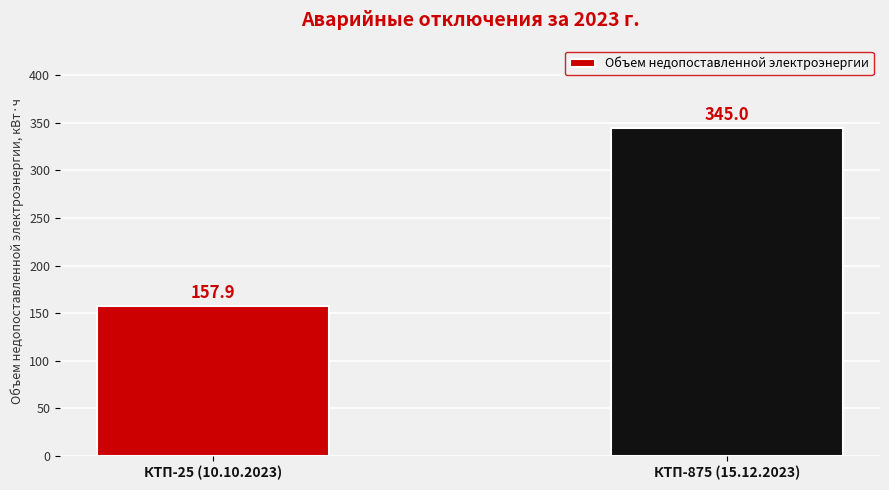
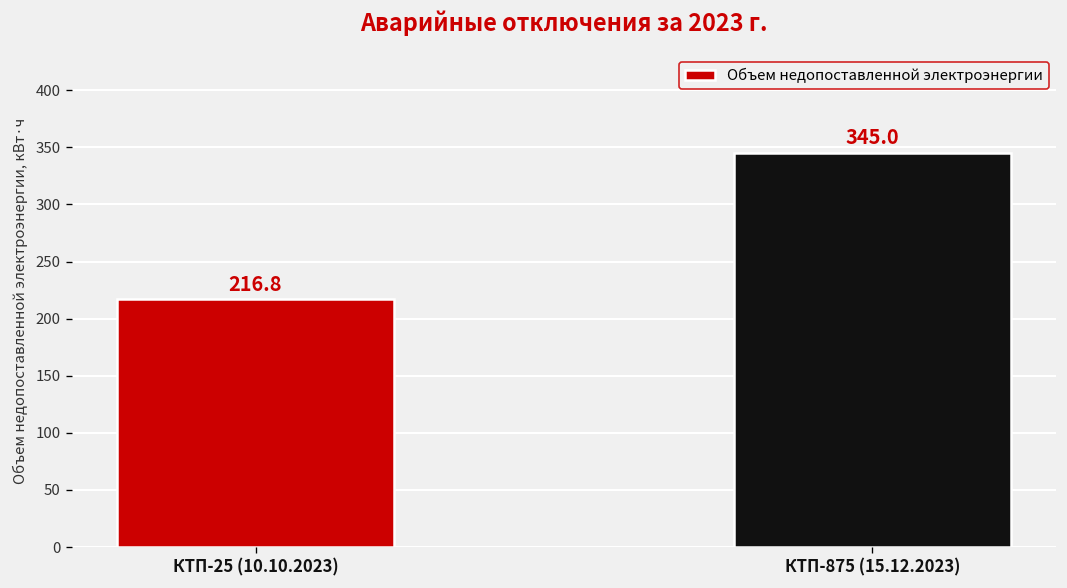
  {
-   "КТП-25 (10.10.2023)": 157.9,
+   "КТП-25 (10.10.2023)": 216.8,
    "КТП-875 (15.12.2023)": 345.0
  }
